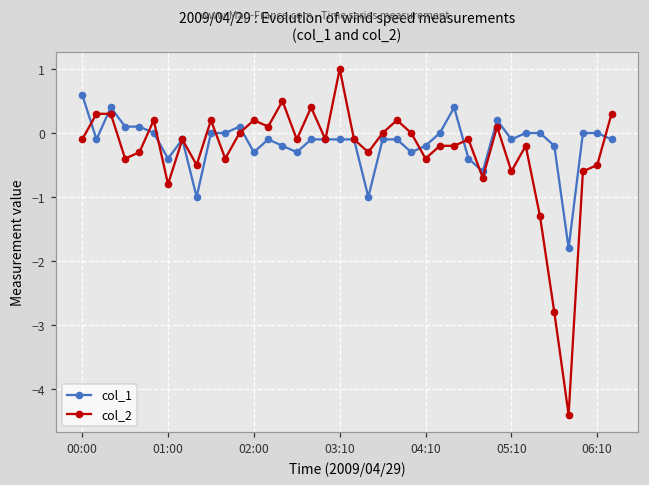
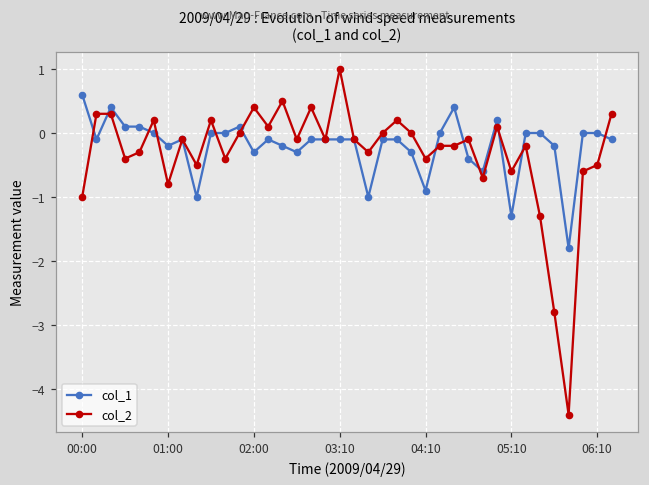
  {
    "col_1": {
      "00:00": 0.6,
-     "01:00": -0.4,
+     "01:00": -0.2,
      "02:00": -0.3,
      "03:10": -0.1,
-     "04:10": -0.2,
-     "05:10": -0.1,
+     "04:10": -0.9,
+     "05:10": -1.3,
      "06:10": 0.0
    },
    "col_2": {
-     "00:00": -0.1,
+     "00:00": -1.0,
      "01:00": -0.8,
-     "02:00": 0.2,
+     "02:00": 0.4,
      "03:10": 1.0,
      "04:10": -0.4,
      "05:10": -0.6,
      "06:10": -0.5
    }
  }
